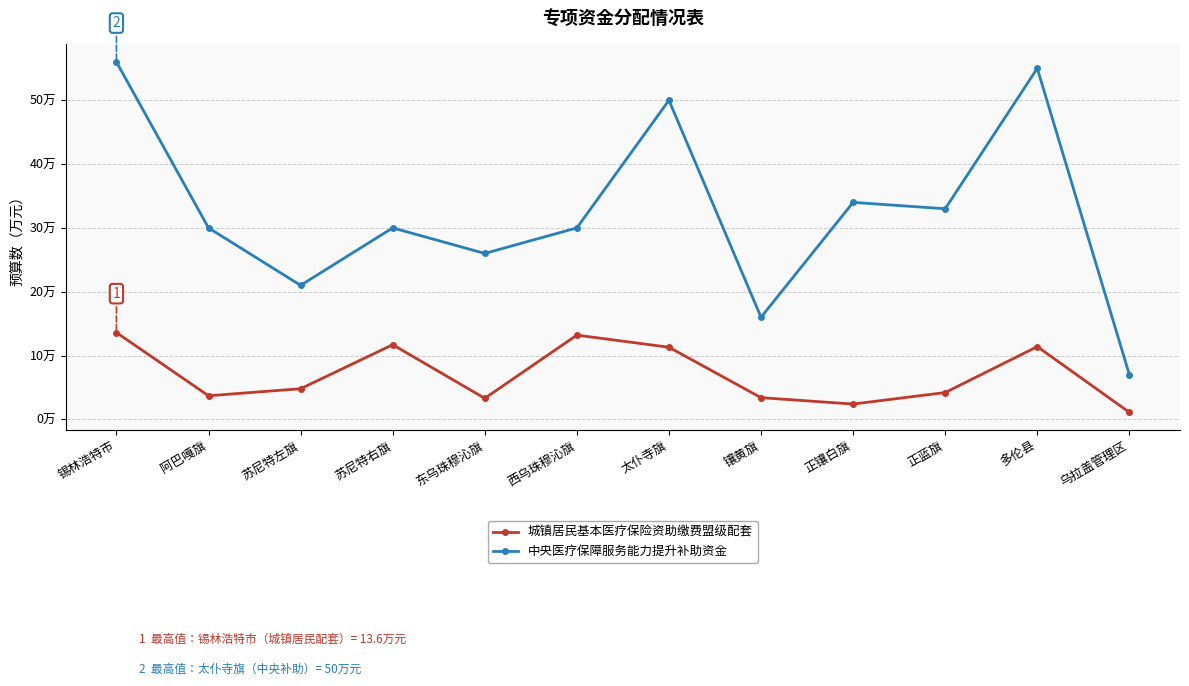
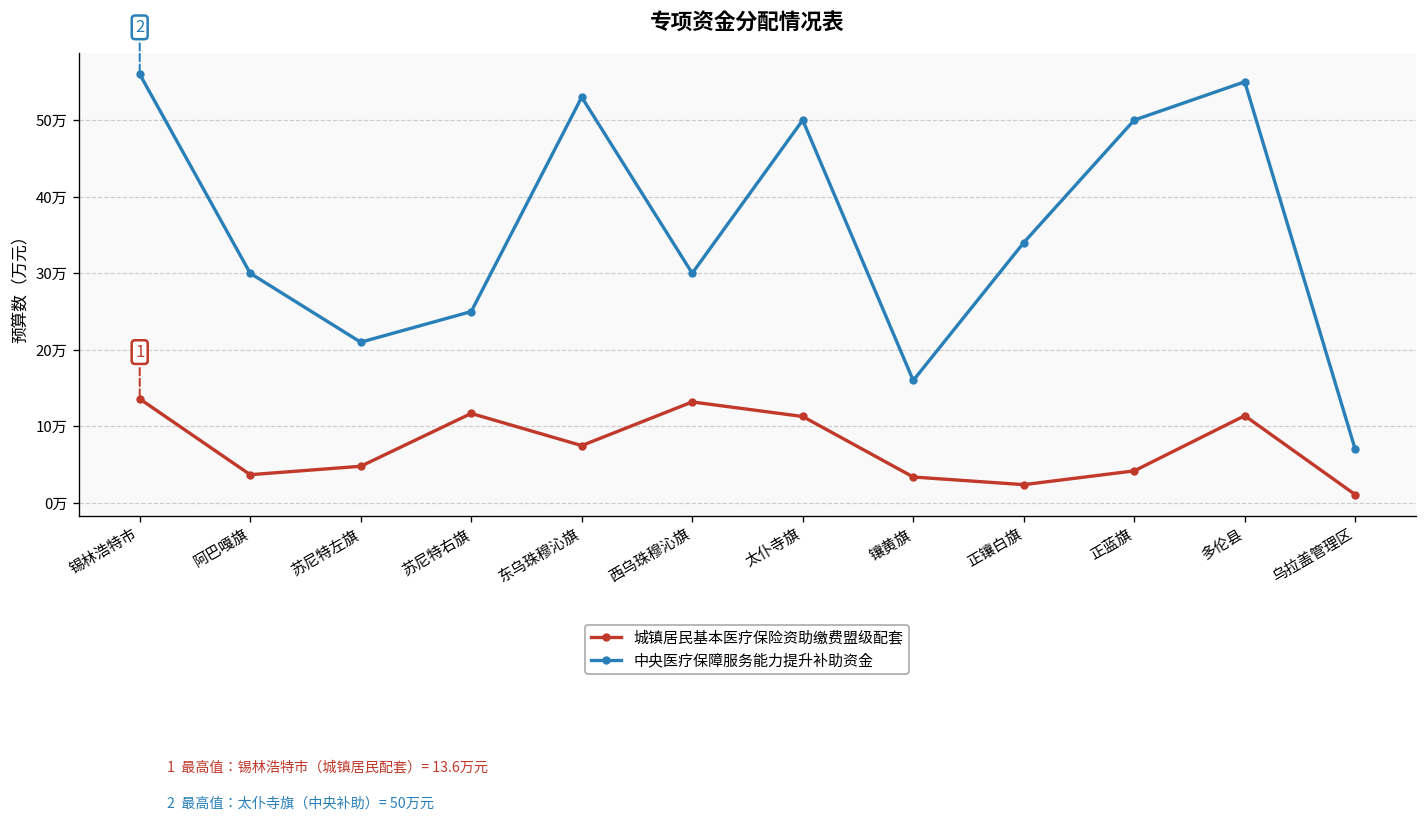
  {
    "城镇居民基本医疗保险资助缴费盟级配套": {
      "阿巴嘎旗": "4万",
      "苏尼特左旗": "5万",
      "苏尼特右旗": "12万",
-     "东乌珠穆沁旗": "3万",
+     "东乌珠穆沁旗": "8万",
      "西乌珠穆沁旗": "13万",
      "太仆寺旗": "11万",
      "镶黄旗": "3万",
      "正镶白旗": "2万",
      "正蓝旗": "4万",
      "多伦县": "11万",
      "乌拉盖管理区": "1万"
    },
    "中央医疗保障服务能力提升补助资金": {
      "阿巴嘎旗": "30万",
      "苏尼特左旗": "21万",
-     "苏尼特右旗": "30万",
-     "东乌珠穆沁旗": "26万",
+     "苏尼特右旗": "25万",
+     "东乌珠穆沁旗": "53万",
      "西乌珠穆沁旗": "30万",
      "太仆寺旗": "50万",
      "镶黄旗": "16万",
      "正镶白旗": "34万",
-     "正蓝旗": "33万",
+     "正蓝旗": "50万",
      "多伦县": "55万",
      "乌拉盖管理区": "7万"
    }
  }
